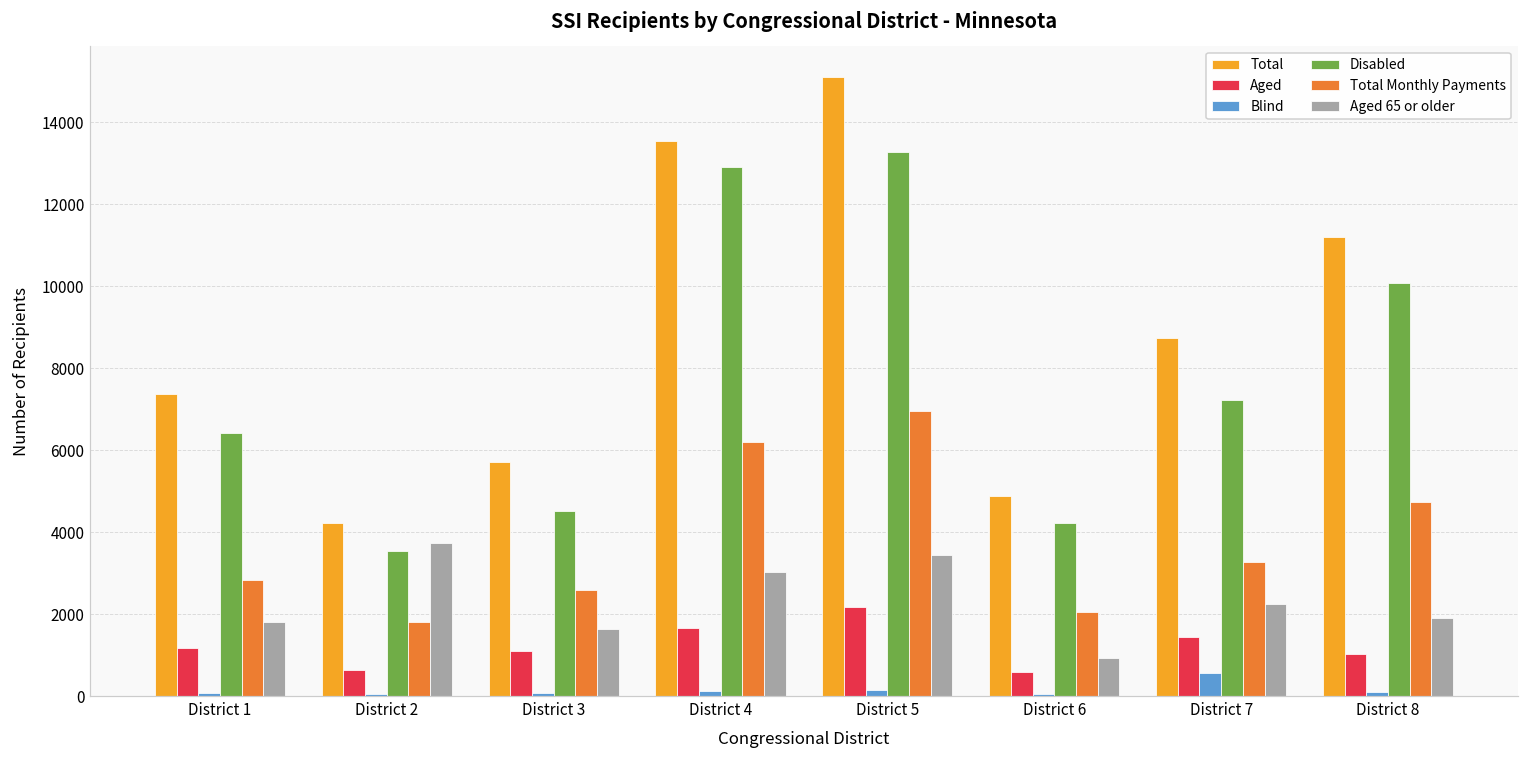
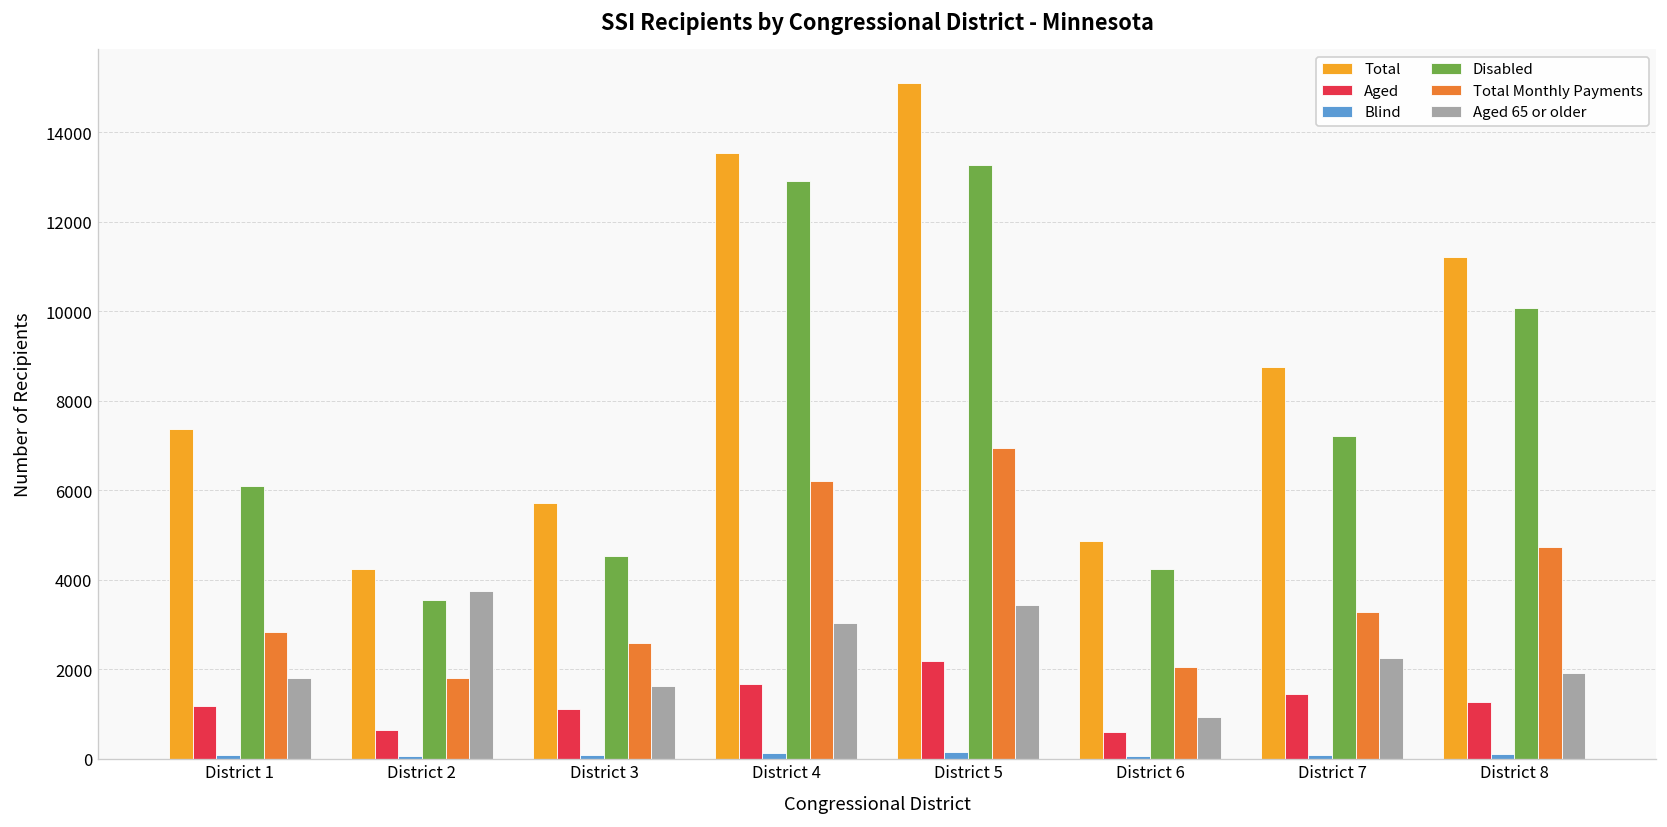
  {
    "Aged": {
      "District 1": 1200,
      "District 2": 600,
      "District 3": 1100,
      "District 4": 1700,
      "District 5": 2200,
      "District 6": 600,
      "District 7": 1500,
-     "District 8": 1000
+     "District 8": 1300
    },
    "Blind": {
      "District 1": 100,
      "District 3": 100,
      "District 4": 100,
      "District 5": 200,
-     "District 7": 600,
+     "District 7": 100,
      "District 8": 100
    },
    "Disabled": {
-     "District 1": 6400,
+     "District 1": 6100,
      "District 2": 3500,
      "District 3": 4500,
      "District 4": 12900,
      "District 5": 13300,
      "District 6": 4200,
      "District 7": 7200,
      "District 8": 10100
    },
    "Aged 65 or older": {
      "District 1": 1800,
      "District 2": 3700,
      "District 3": 1600,
      "District 4": 3000,
      "District 5": 3400,
      "District 6": 900,
      "District 7": 2200,
      "District 8": 1900
    }
  }
